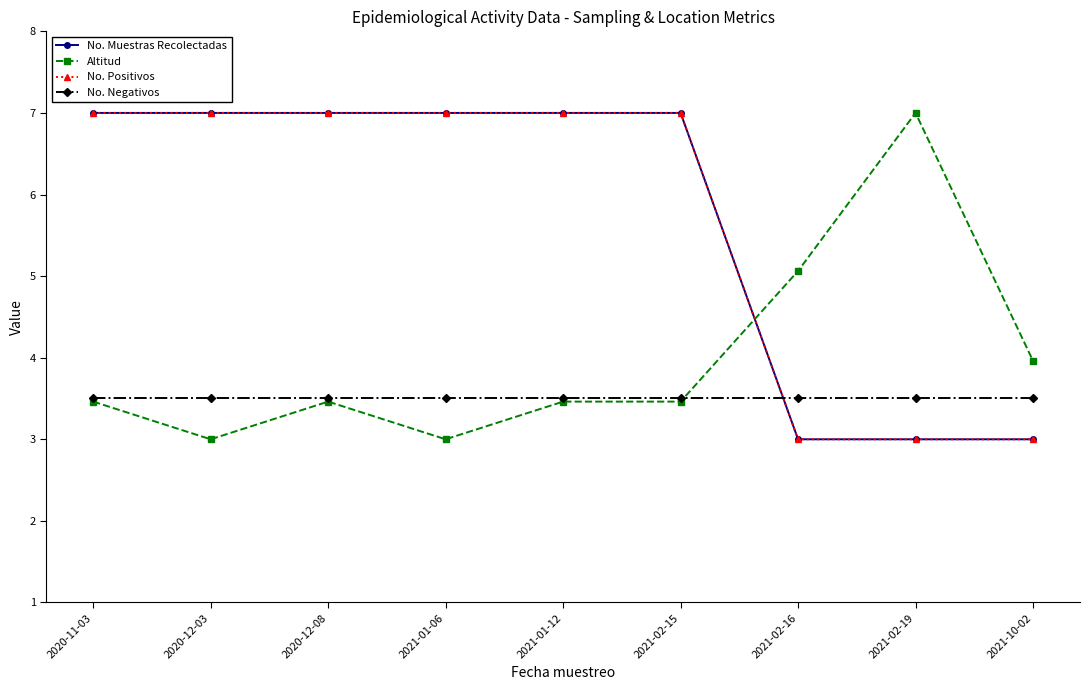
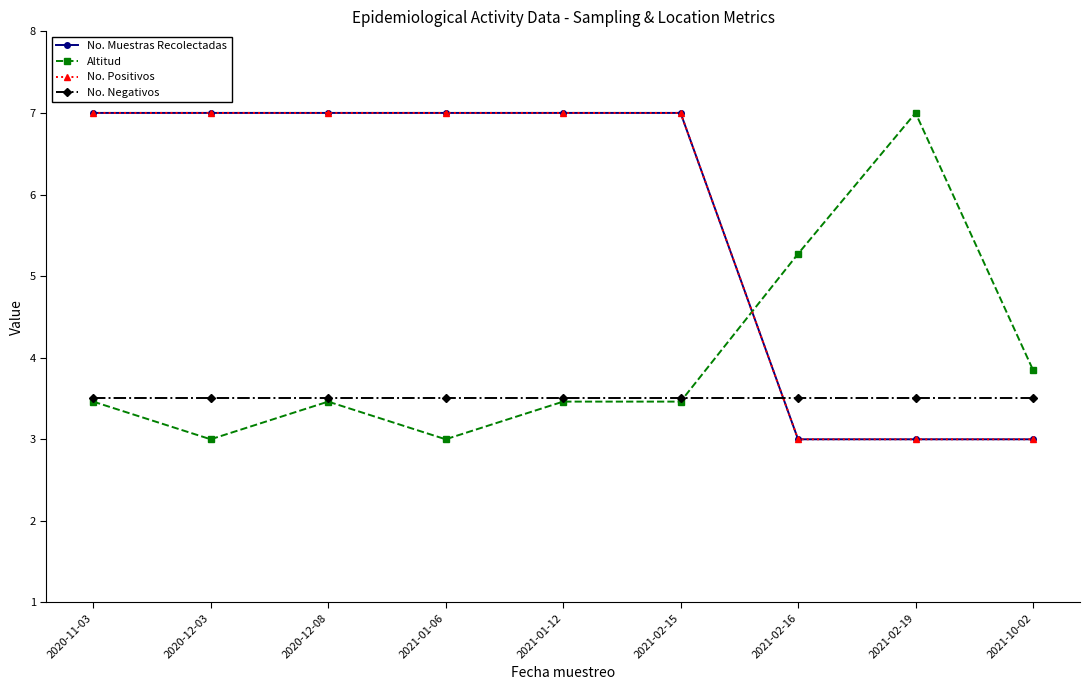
  {
    "No. Positivos": {
      "2020-11-03": 7.0,
      "2020-12-03": 7.0,
      "2020-12-08": 7.0,
      "2021-01-06": 7.0,
      "2021-01-12": 7.0,
      "2021-02-15": 7.0,
      "2021-02-16": 3.0,
      "2021-02-19": 3.0,
      "2021-10-02": 3.0
    },
    "Altitud": {
      "2020-11-03": 3.5,
      "2020-12-03": 3.0,
      "2020-12-08": 3.5,
      "2021-01-06": 3.0,
      "2021-01-12": 3.5,
      "2021-02-15": 3.5,
-     "2021-02-16": 5.1,
+     "2021-02-16": 5.3,
      "2021-02-19": 7.0,
-     "2021-10-02": 4.0
+     "2021-10-02": 3.8
    },
    "No. Negativos": {
      "2020-11-03": 3.5,
      "2020-12-03": 3.5,
      "2020-12-08": 3.5,
      "2021-01-06": 3.5,
      "2021-01-12": 3.5,
      "2021-02-15": 3.5,
      "2021-02-16": 3.5,
      "2021-02-19": 3.5,
      "2021-10-02": 3.5
    }
  }
